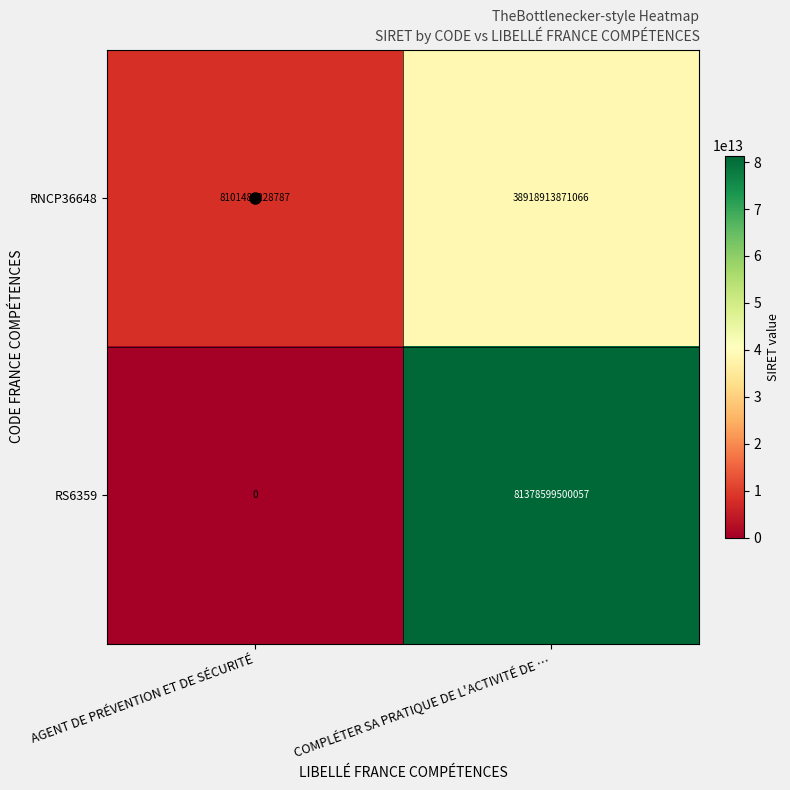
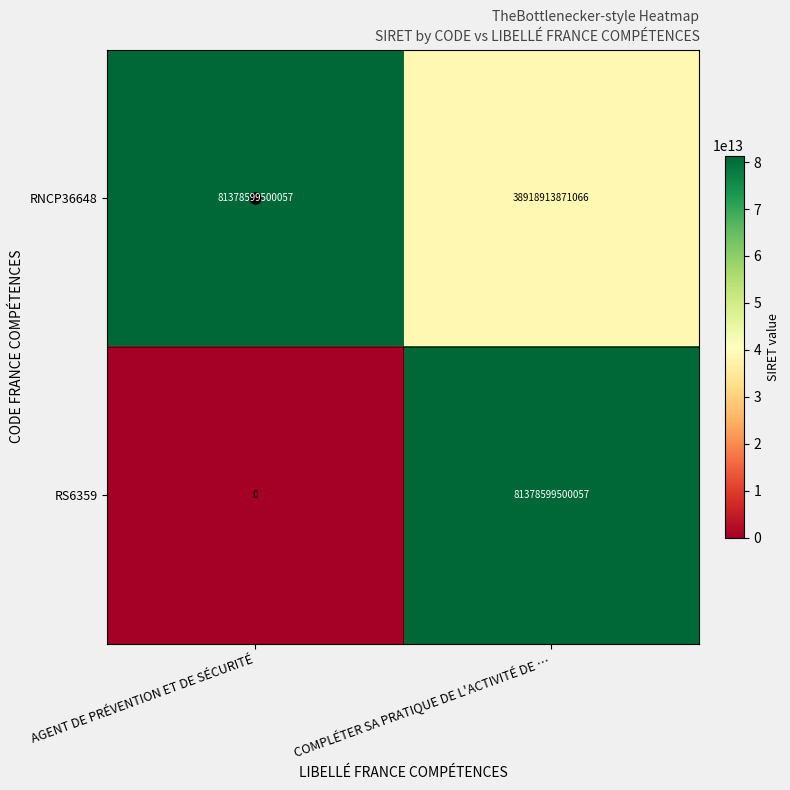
  {
    "RNCP36648": {
-     "AGENT DE PRÉVENTION ET DE SÉCURITÉ": 8101487228787,
+     "AGENT DE PRÉVENTION ET DE SÉCURITÉ": 81378599500057,
      "COMPLÉTER SA PRATIQUE DE L'ACTIVITÉ DE …": 38918913871066
    },
    "RS6359": {
      "AGENT DE PRÉVENTION ET DE SÉCURITÉ": 0,
      "COMPLÉTER SA PRATIQUE DE L'ACTIVITÉ DE …": 81378599500057
    }
  }
